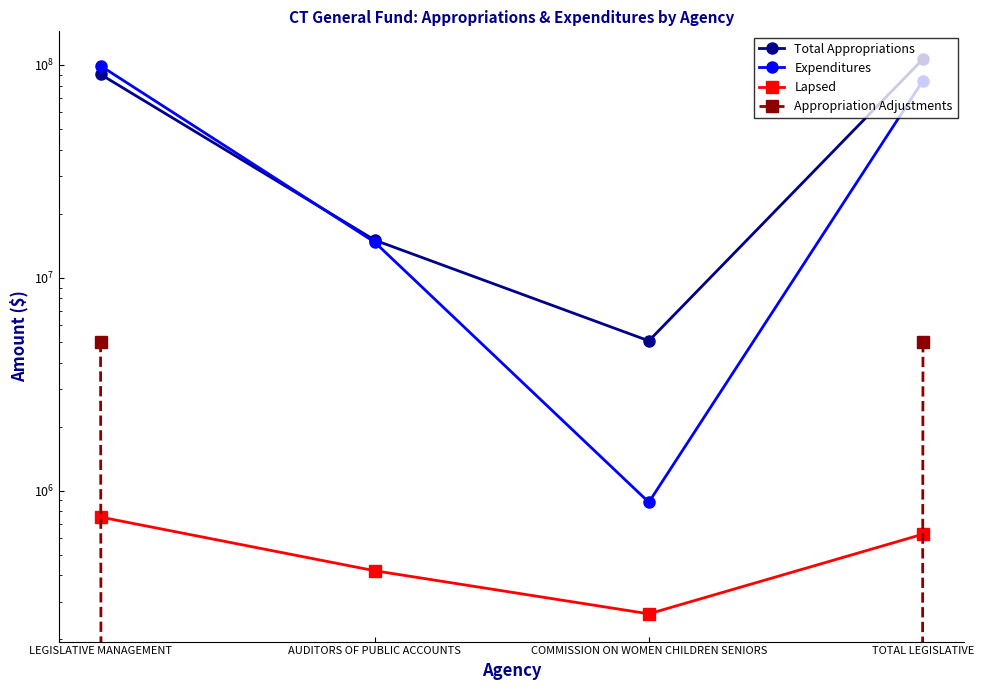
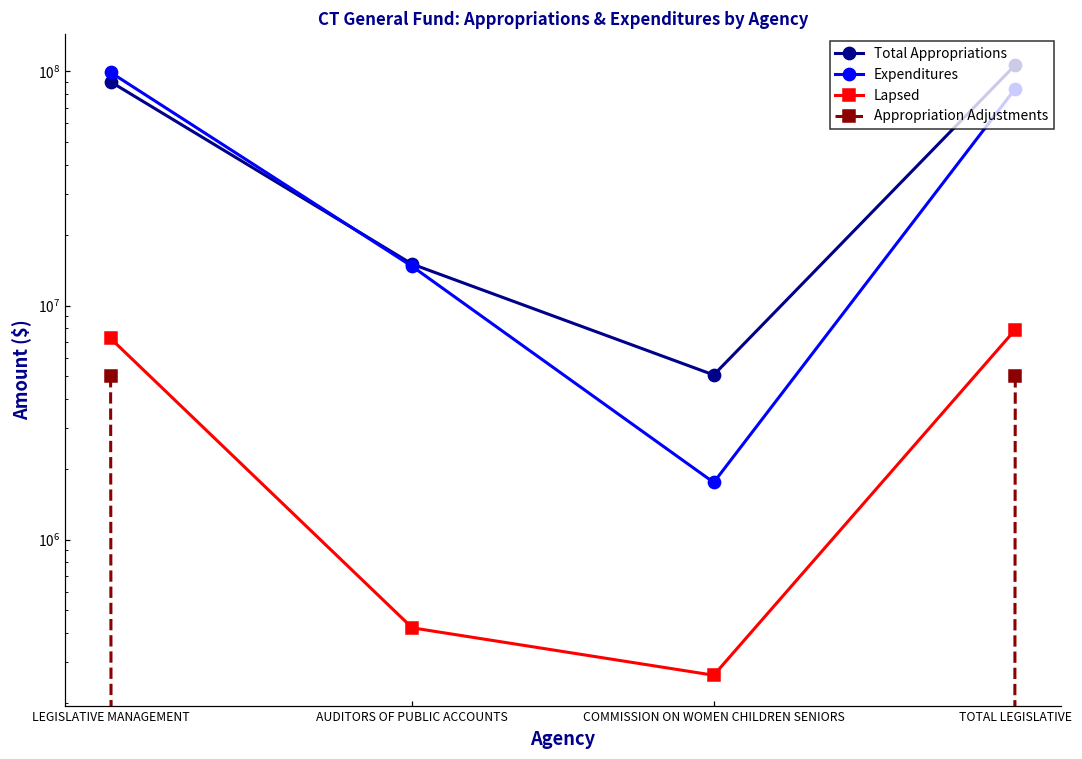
  {
    "Total Appropriations": {
      "LEGISLATIVE MANAGEMENT": 90000000,
      "COMMISSION ON WOMEN CHILDREN SENIORS": 5100000
    },
    "Expenditures": {
      "LEGISLATIVE MANAGEMENT": 100000000,
-     "COMMISSION ON WOMEN CHILDREN SENIORS": 880000
+     "COMMISSION ON WOMEN CHILDREN SENIORS": 1800000
    },
    "Lapsed": {
-     "LEGISLATIVE MANAGEMENT": 750000,
+     "LEGISLATIVE MANAGEMENT": 7200000,
      "AUDITORS OF PUBLIC ACCOUNTS": 420000,
      "COMMISSION ON WOMEN CHILDREN SENIORS": 260000,
-     "TOTAL LEGISLATIVE": 620000
+     "TOTAL LEGISLATIVE": 7900000
    },
    "Appropriation Adjustments": {
      "LEGISLATIVE MANAGEMENT": 5000000,
      "TOTAL LEGISLATIVE": 5000000
    }
  }
